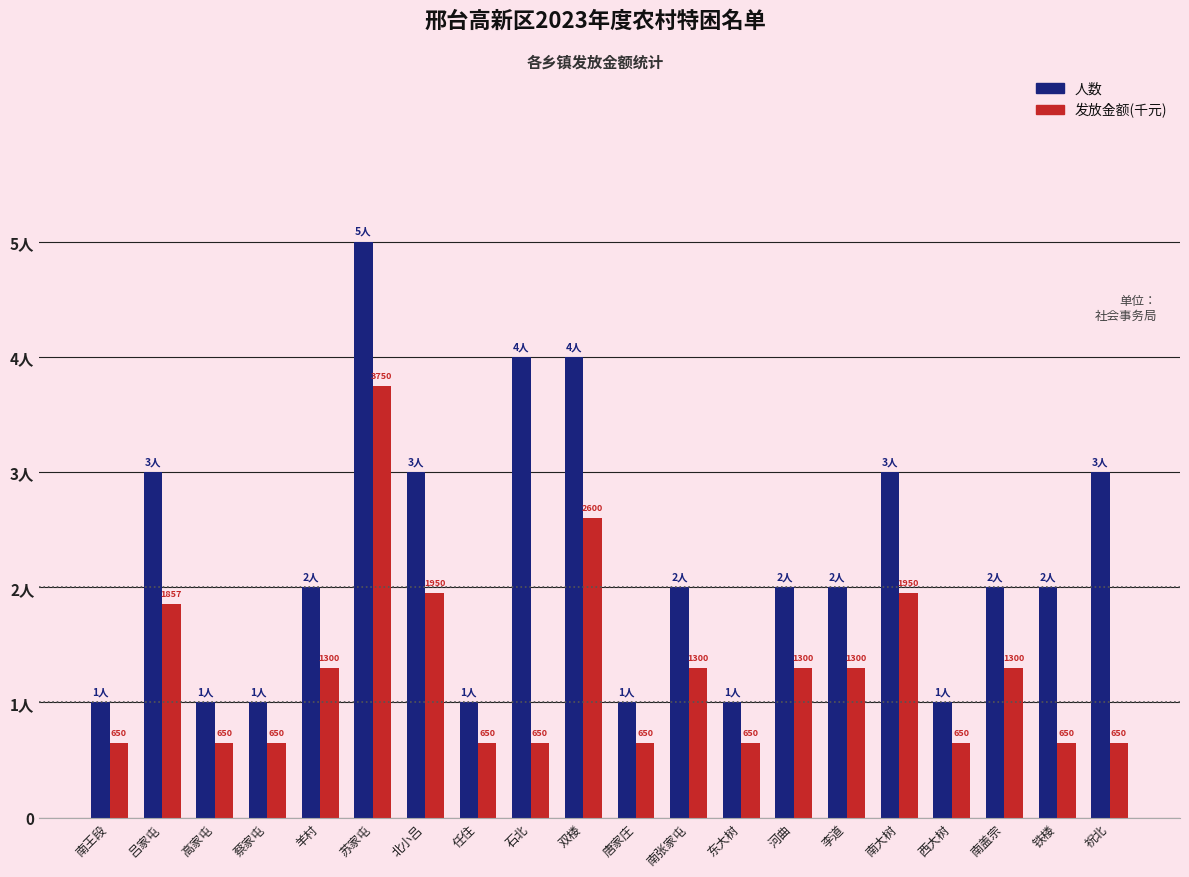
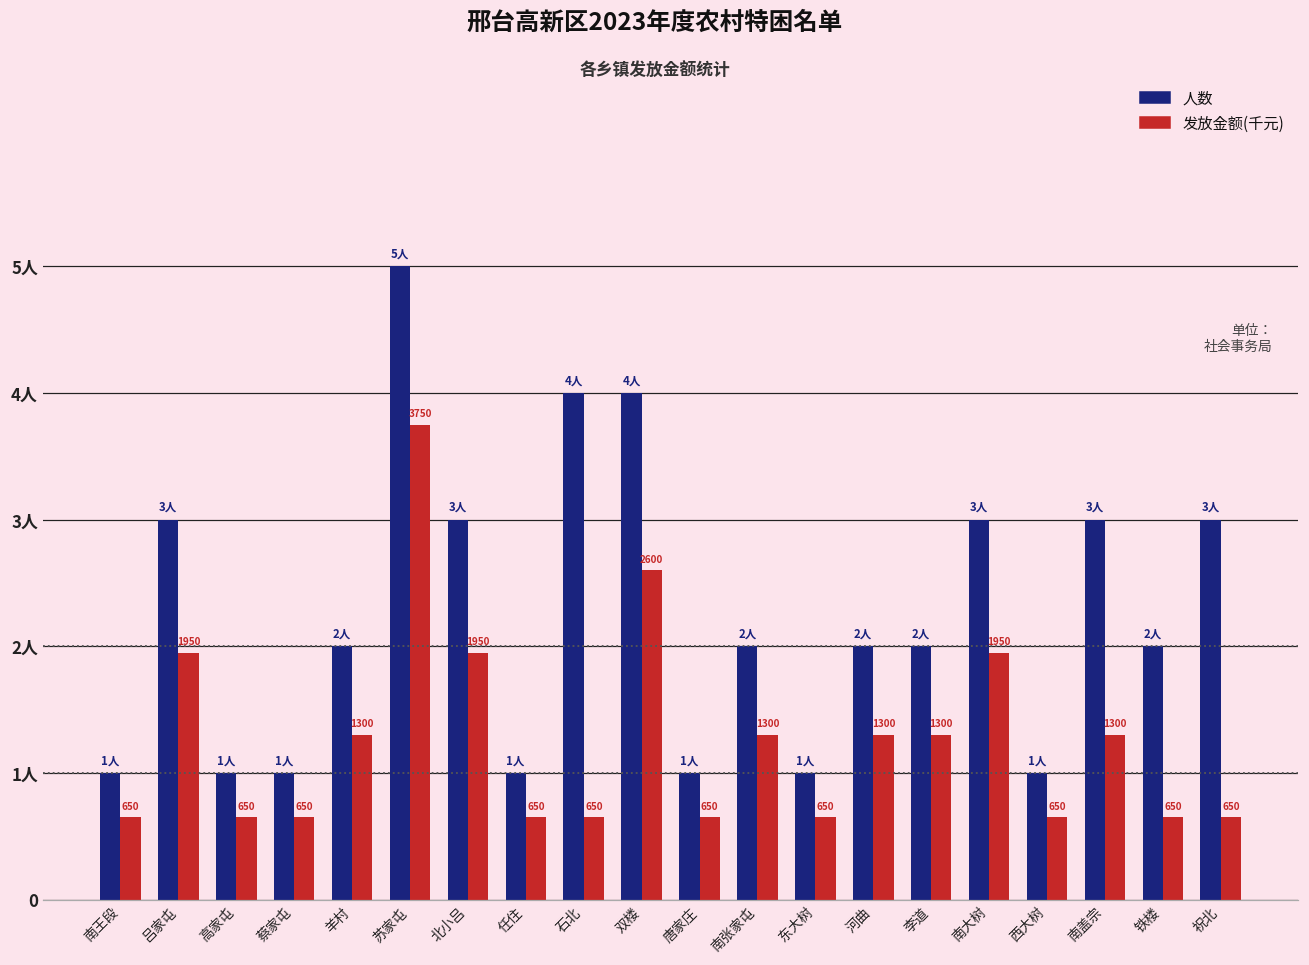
  {
    "人数": {
      "南王段": "1人",
      "吕家屯": "3人",
      "高家屯": "1人",
      "蔡家屯": "1人",
      "羊村": "2人",
      "苏家屯": "5人",
      "北小吕": "3人",
      "任住": "1人",
      "石北": "4人",
      "双楼": "4人",
      "唐家庄": "1人",
      "南张家屯": "2人",
      "东大树": "1人",
      "河曲": "2人",
      "李道": "2人",
      "南大树": "3人",
      "西大树": "1人",
-     "南盖宗": "2人",
+     "南盖宗": "3人",
      "铁楼": "2人",
      "祝北": "3人"
    },
    "发放金额(千元)": {
-     "吕家屯": "1857"
+     "吕家屯": "1950"
    }
  }
